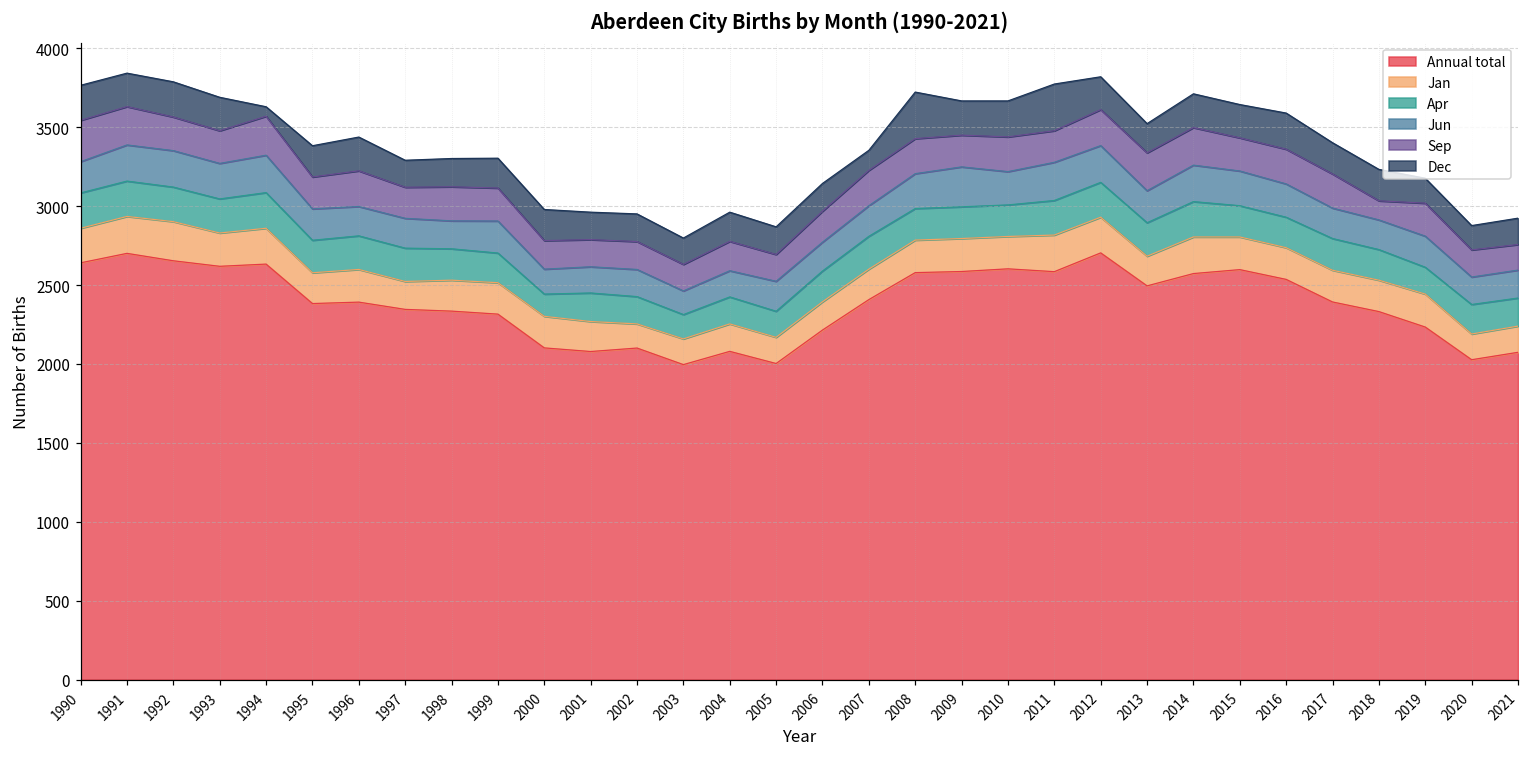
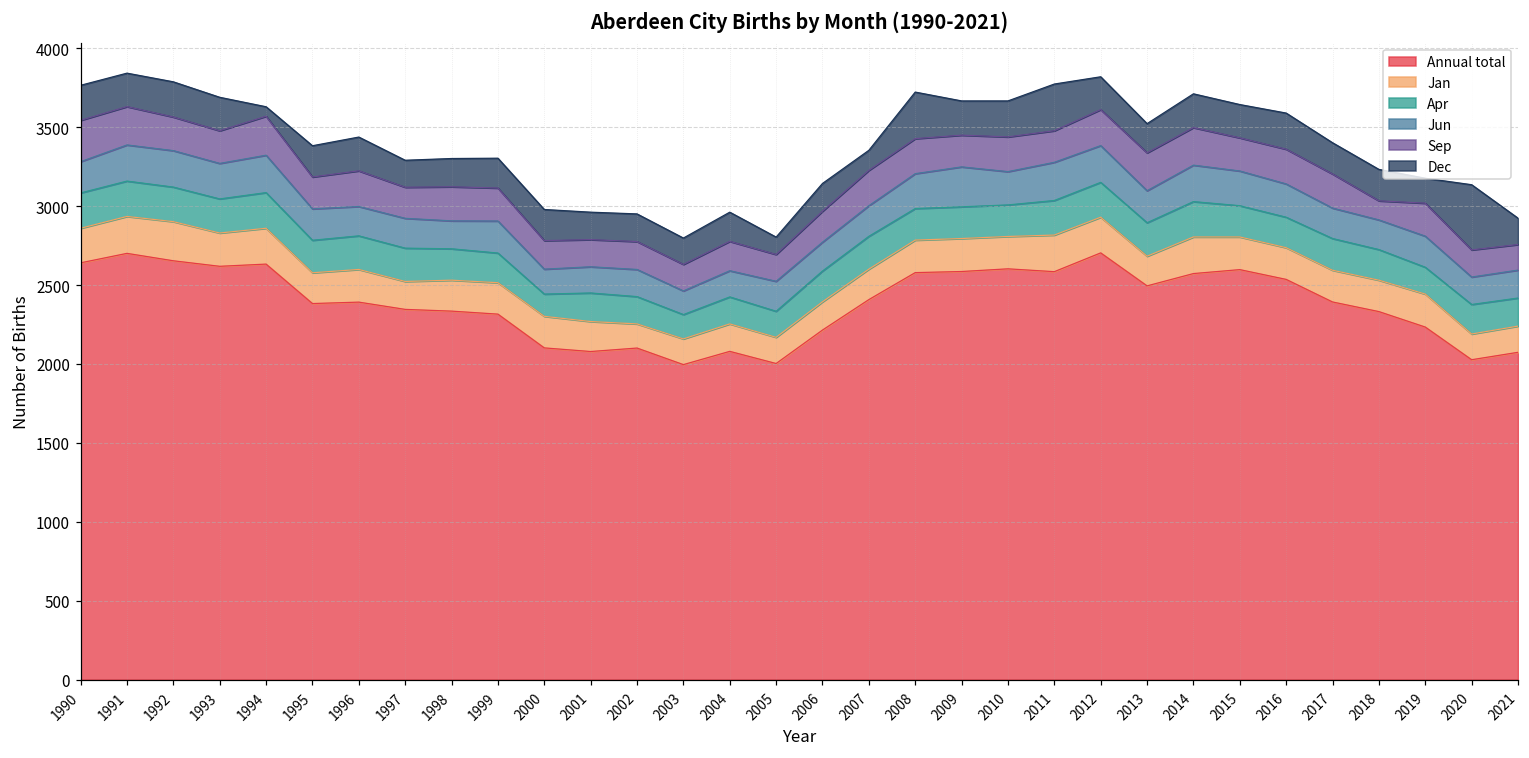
  {
    "Annual total": {
      "1990": 2640,
      "1991": 2700,
      "1992": 2650,
      "1993": 2620,
      "1994": 2630,
      "1995": 2380,
      "1996": 2390,
      "1997": 2350,
      "1998": 2340,
      "1999": 2320,
      "2000": 2100,
      "2001": 2080,
      "2002": 2100,
      "2003": 2000,
      "2004": 2080,
      "2005": 2000,
      "2006": 2220,
      "2007": 2410,
      "2008": 2580,
      "2009": 2590,
      "2010": 2600,
      "2011": 2590,
      "2012": 2700,
      "2013": 2500,
      "2014": 2570,
      "2015": 2600,
      "2016": 2540,
      "2017": 2390,
      "2018": 2330,
      "2019": 2230,
      "2020": 2030,
      "2021": 2070
    },
    "Jan": {
      "1990": 220,
      "1991": 230,
      "1992": 250,
      "1993": 210,
      "1994": 230,
      "1995": 200,
      "1996": 210,
      "1997": 180,
      "1998": 200,
      "1999": 200,
      "2000": 200,
      "2001": 190,
      "2002": 150,
      "2003": 160,
      "2004": 170,
      "2005": 170,
      "2006": 180,
      "2007": 190,
      "2008": 210,
      "2009": 210,
      "2010": 210,
      "2011": 230,
      "2012": 230,
      "2013": 190,
      "2014": 230,
      "2015": 210,
      "2016": 200,
      "2017": 200,
      "2018": 200,
      "2019": 210,
      "2020": 160,
      "2021": 170
    },
    "Sep": {
      "1990": 260,
      "1991": 240,
      "1992": 210,
      "1993": 210,
      "1994": 250,
      "1995": 200,
      "1996": 230,
      "1997": 200,
      "1998": 220,
      "1999": 210,
      "2000": 180,
      "2001": 170,
      "2002": 180,
      "2003": 170,
      "2004": 190,
      "2005": 170,
      "2006": 200,
      "2007": 220,
      "2008": 220,
      "2009": 200,
      "2010": 220,
      "2011": 200,
      "2012": 230,
      "2013": 240,
      "2014": 240,
      "2015": 210,
      "2016": 220,
      "2017": 220,
      "2018": 120,
      "2019": 210,
      "2020": 170,
      "2021": 160
    },
    "Dec": {
      "1990": 220,
      "1991": 210,
      "1992": 220,
      "1993": 210,
      "1994": 60,
      "1995": 200,
      "1996": 210,
      "1997": 170,
      "1998": 180,
      "1999": 190,
      "2000": 200,
      "2001": 170,
      "2002": 180,
      "2003": 170,
      "2004": 190,
-     "2005": 180,
+     "2005": 110,
      "2006": 180,
      "2007": 130,
      "2008": 300,
      "2009": 220,
      "2010": 230,
      "2011": 300,
      "2012": 210,
      "2013": 190,
      "2014": 210,
      "2015": 210,
      "2016": 230,
      "2017": 200,
      "2018": 200,
-     "2020": 150,
+     "2020": 410,
      "2021": 170
    }
  }
